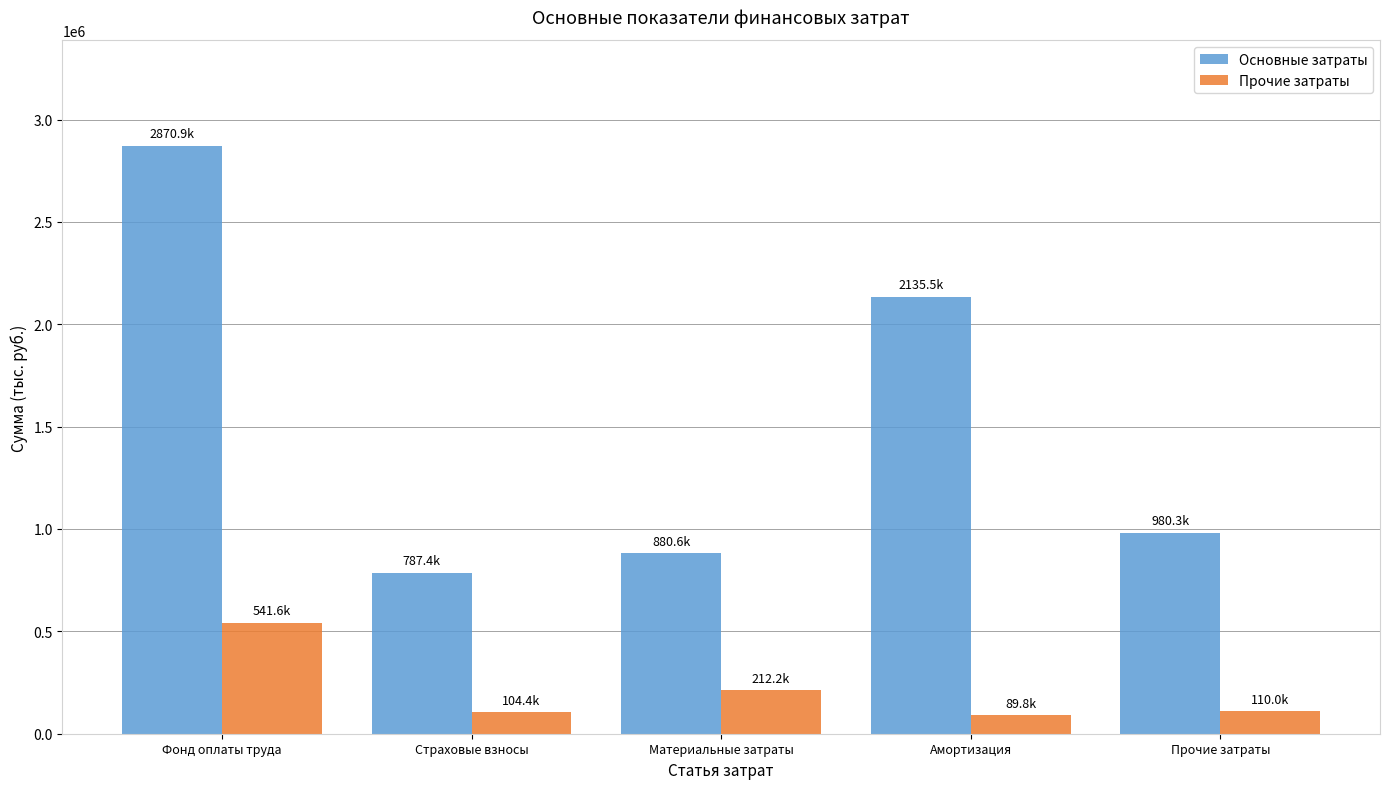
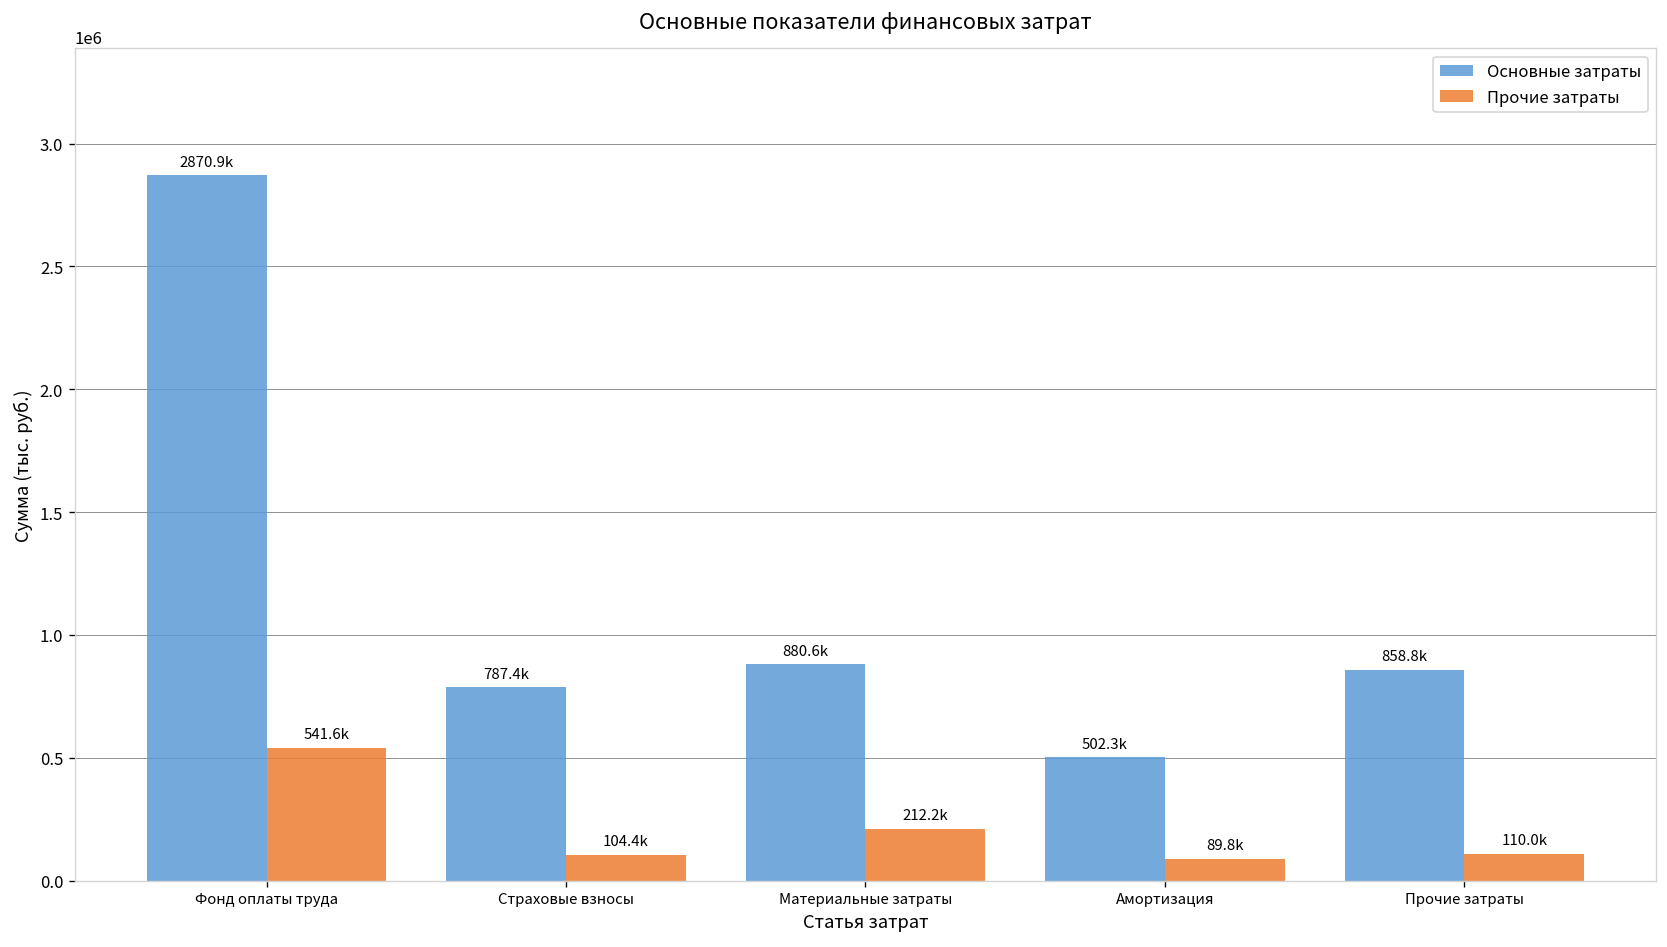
  {
    "Основные затраты": {
      "Фонд оплаты труда": "2870.9k",
      "Страховые взносы": "787.4k",
      "Материальные затраты": "880.6k",
-     "Амортизация": "2135.5k",
-     "Прочие затраты": "980.3k"
+     "Амортизация": "502.3k",
+     "Прочие затраты": "858.8k"
    },
    "Прочие затраты": {
      "Фонд оплаты труда": "541.6k",
      "Страховые взносы": "104.4k",
      "Материальные затраты": "212.2k",
      "Амортизация": "89.8k",
      "Прочие затраты": "110.0k"
    }
  }
